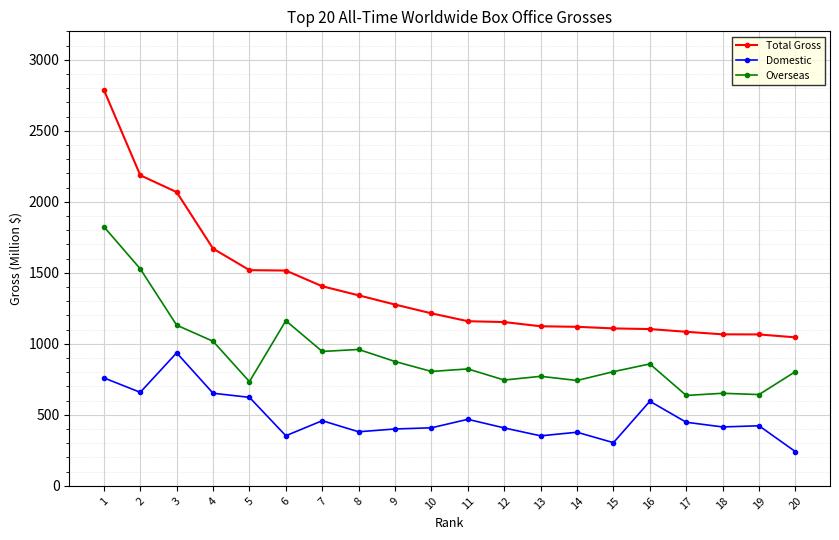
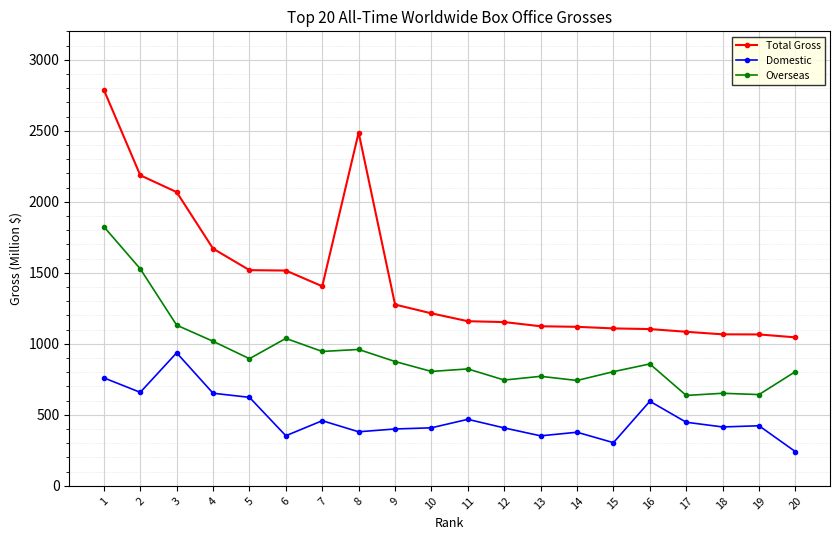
  {
    "Total Gross": {
      "1": 2790,
      "2": 2190,
      "3": 2070,
      "4": 1670,
      "5": 1520,
      "6": 1520,
      "7": 1410,
-     "8": 1340,
+     "8": 2490,
      "9": 1280,
      "10": 1210,
      "11": 1160,
      "12": 1150,
      "13": 1120,
      "14": 1120,
      "15": 1110,
      "16": 1100,
      "17": 1080,
      "18": 1070,
      "19": 1070,
      "20": 1050
    },
    "Domestic": {
      "1": 760,
      "2": 660,
      "3": 940,
      "4": 650,
      "5": 620,
      "6": 350,
      "7": 460,
      "8": 380,
      "9": 400,
      "10": 410,
      "11": 470,
      "12": 410,
      "13": 350,
      "14": 380,
      "15": 300,
      "16": 600,
      "17": 450,
      "18": 420,
      "19": 420,
      "20": 240
    },
    "Overseas": {
      "1": 1820,
      "2": 1530,
      "3": 1130,
      "4": 1020,
-     "5": 730,
-     "6": 1160,
+     "5": 900,
+     "6": 1040,
      "7": 950,
      "8": 960,
      "9": 880,
      "10": 810,
      "11": 820,
      "12": 750,
      "13": 770,
      "14": 740,
      "15": 800,
      "16": 860,
      "17": 640,
      "18": 650,
      "19": 640,
      "20": 800
    }
  }
